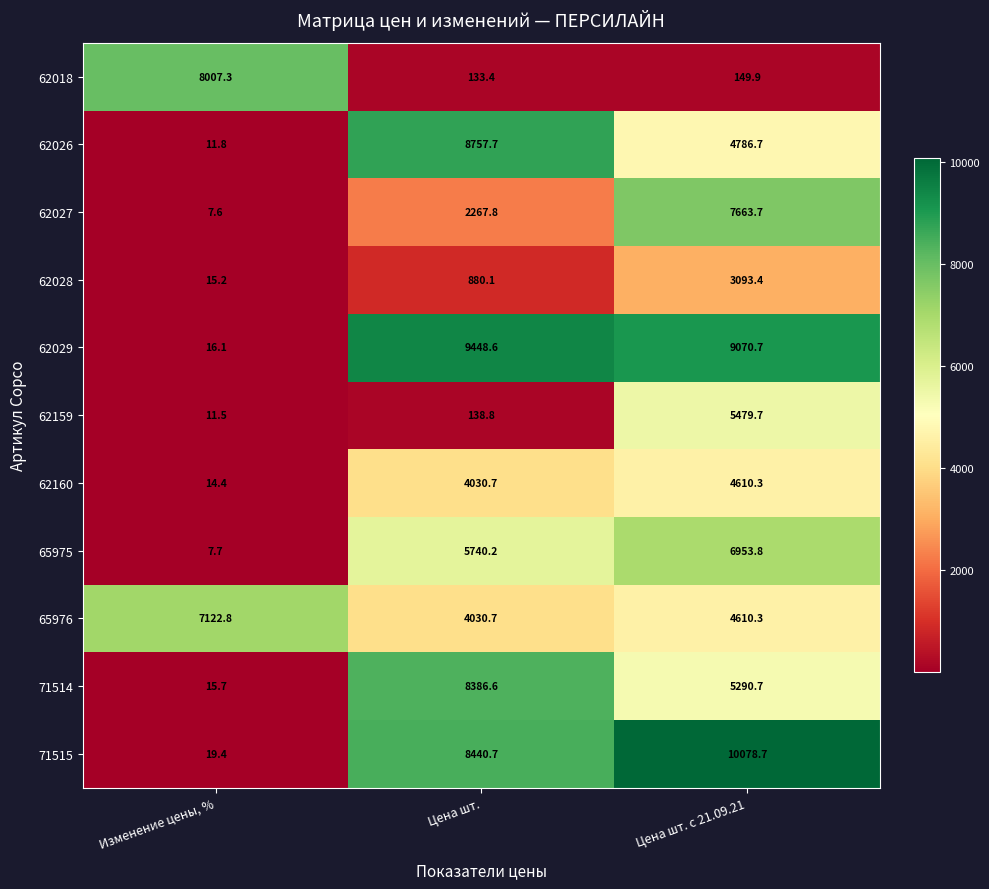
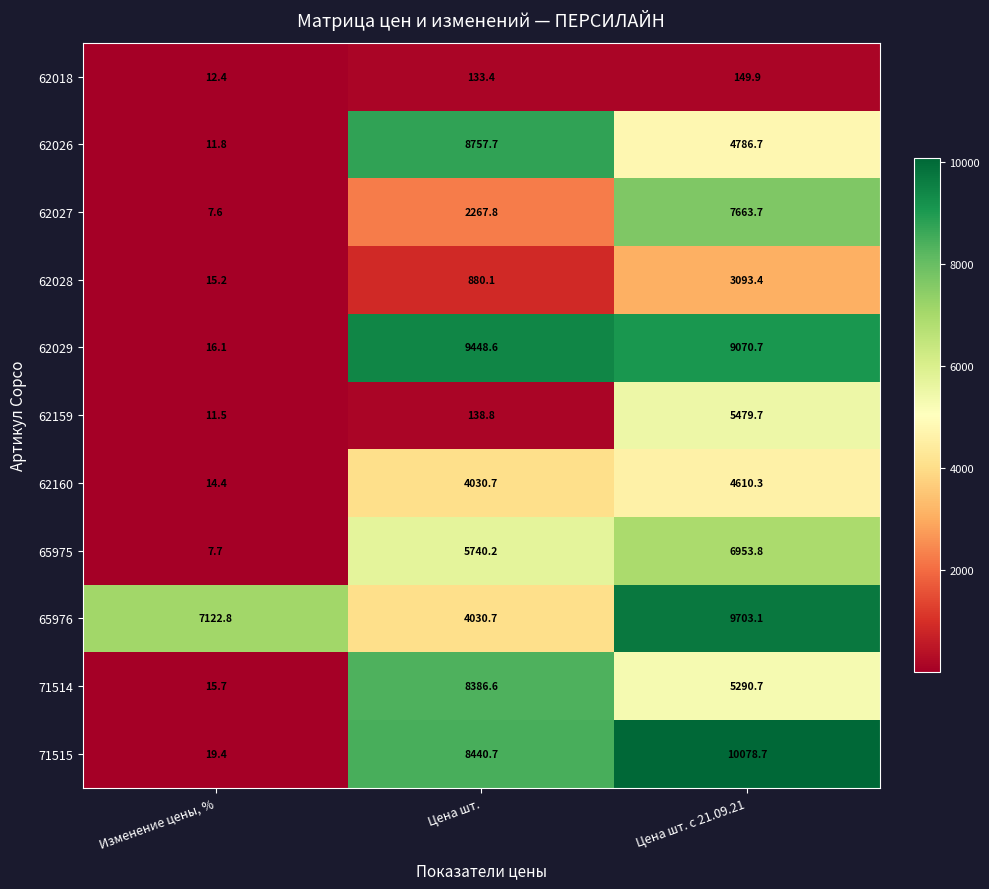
  {
    "62018": {
-     "Изменение цены, %": 8007.3,
+     "Изменение цены, %": 12.4,
      "Цена шт.": 133.4,
      "Цена шт. с 21.09.21": 149.9
    },
    "62026": {
      "Изменение цены, %": 11.8,
      "Цена шт.": 8757.7,
      "Цена шт. с 21.09.21": 4786.7
    },
    "62027": {
      "Изменение цены, %": 7.6,
      "Цена шт.": 2267.8,
      "Цена шт. с 21.09.21": 7663.7
    },
    "62028": {
      "Изменение цены, %": 15.2,
      "Цена шт.": 880.1,
      "Цена шт. с 21.09.21": 3093.4
    },
    "62029": {
      "Изменение цены, %": 16.1,
      "Цена шт.": 9448.6,
      "Цена шт. с 21.09.21": 9070.7
    },
    "62159": {
      "Изменение цены, %": 11.5,
      "Цена шт.": 138.8,
      "Цена шт. с 21.09.21": 5479.7
    },
    "62160": {
      "Изменение цены, %": 14.4,
      "Цена шт.": 4030.7,
      "Цена шт. с 21.09.21": 4610.3
    },
    "65975": {
      "Изменение цены, %": 7.7,
      "Цена шт.": 5740.2,
      "Цена шт. с 21.09.21": 6953.8
    },
    "65976": {
      "Изменение цены, %": 7122.8,
      "Цена шт.": 4030.7,
-     "Цена шт. с 21.09.21": 4610.3
+     "Цена шт. с 21.09.21": 9703.1
    },
    "71514": {
      "Изменение цены, %": 15.7,
      "Цена шт.": 8386.6,
      "Цена шт. с 21.09.21": 5290.7
    },
    "71515": {
      "Изменение цены, %": 19.4,
      "Цена шт.": 8440.7,
      "Цена шт. с 21.09.21": 10078.7
    }
  }
